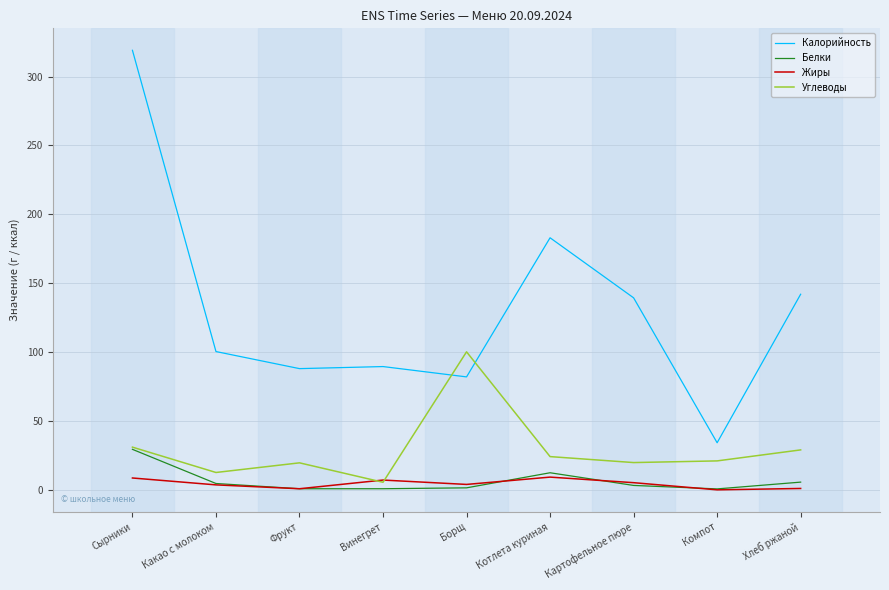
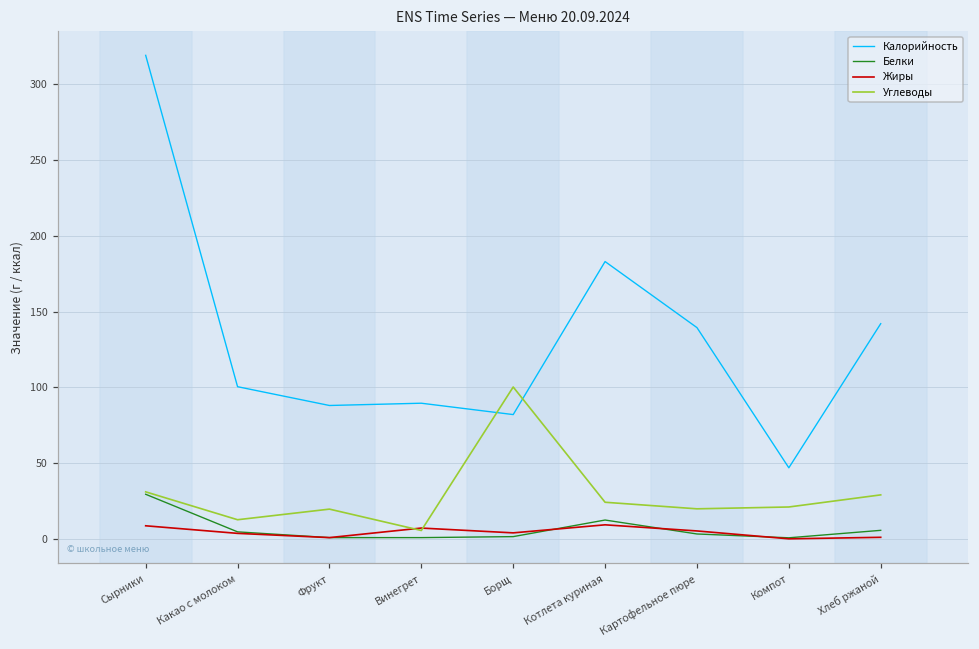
  {
    "Калорийность": {
      "Сырники": 319,
      "Какао с молоком": 100,
      "Фрукт": 88,
      "Винегрет": 90,
      "Борщ": 82,
      "Котлета куриная": 183,
      "Картофельное пюре": 139,
-     "Компот": 34,
+     "Компот": 47,
      "Хлеб ржаной": 142
    },
    "Белки": {
      "Винегрет": 1,
      "Борщ": 1,
      "Котлета куриная": 12,
      "Картофельное пюре": 3,
      "Хлеб ржаной": 6
    },
    "Жиры": {
      "Сырники": 9,
      "Борщ": 4,
      "Котлета куриная": 9,
      "Картофельное пюре": 5,
      "Хлеб ржаной": 1
    },
    "Углеводы": {
      "Какао с молоком": 13,
      "Фрукт": 20,
      "Борщ": 100,
      "Котлета куриная": 24,
      "Картофельное пюре": 20,
      "Компот": 21,
      "Хлеб ржаной": 29
    }
  }
